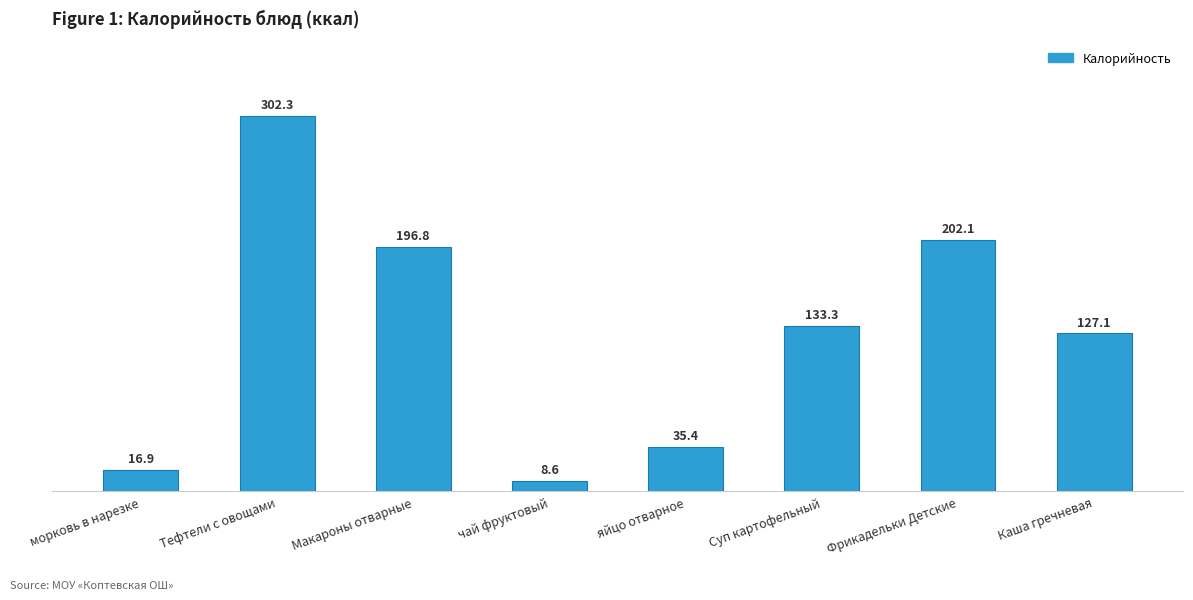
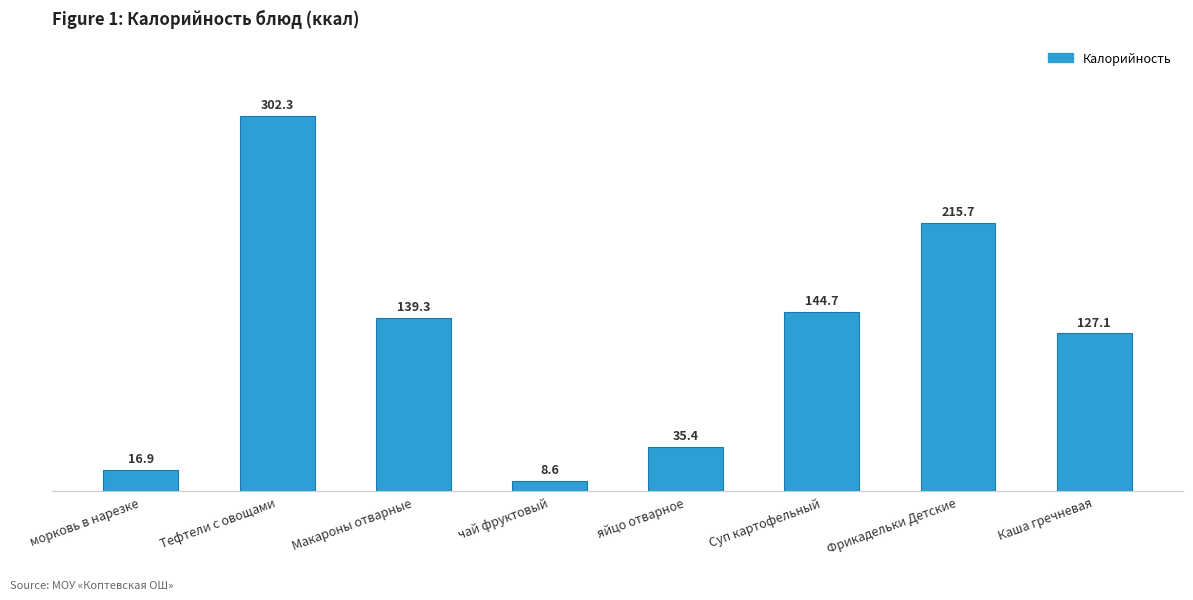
  {
    "морковь в нарезке": 16.9,
    "Тефтели с овощами": 302.3,
-   "Макароны отварные": 196.8,
+   "Макароны отварные": 139.3,
    "чай фруктовый": 8.6,
    "яйцо отварное": 35.4,
-   "Суп картофельный": 133.3,
-   "Фрикадельки Детские": 202.1,
+   "Суп картофельный": 144.7,
+   "Фрикадельки Детские": 215.7,
    "Каша гречневая": 127.1
  }
